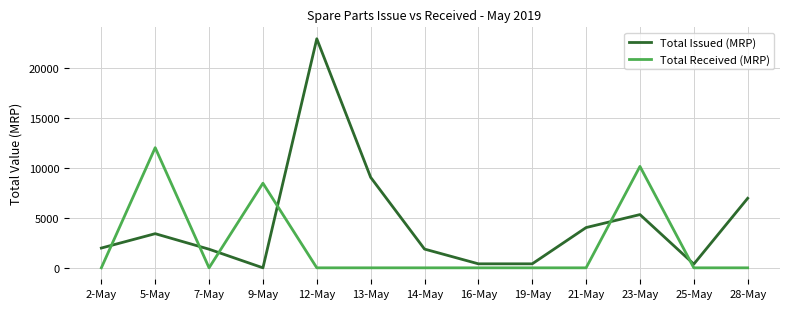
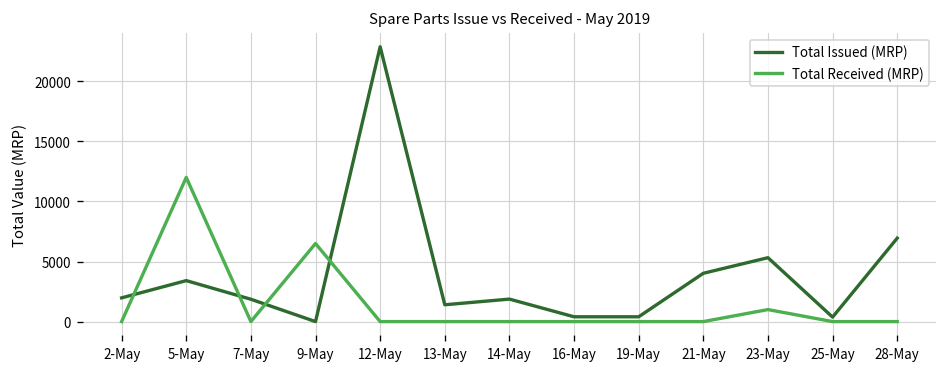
  {
    "Total Issued (MRP)": {
      "2-May": 2000,
      "5-May": 3400,
      "7-May": 1900,
      "9-May": 0,
      "12-May": 22900,
-     "13-May": 9000,
+     "13-May": 1400,
      "14-May": 1900,
      "16-May": 400,
      "19-May": 400,
      "21-May": 4000,
      "23-May": 5300,
      "25-May": 400,
      "28-May": 6900
    },
    "Total Received (MRP)": {
      "2-May": 0,
      "5-May": 12000,
      "7-May": 0,
-     "9-May": 8500,
+     "9-May": 6500,
      "12-May": 0,
      "13-May": 0,
      "14-May": 0,
      "16-May": 0,
      "19-May": 0,
      "21-May": 0,
-     "23-May": 10100,
+     "23-May": 1000,
      "25-May": 0,
      "28-May": 0
    }
  }
